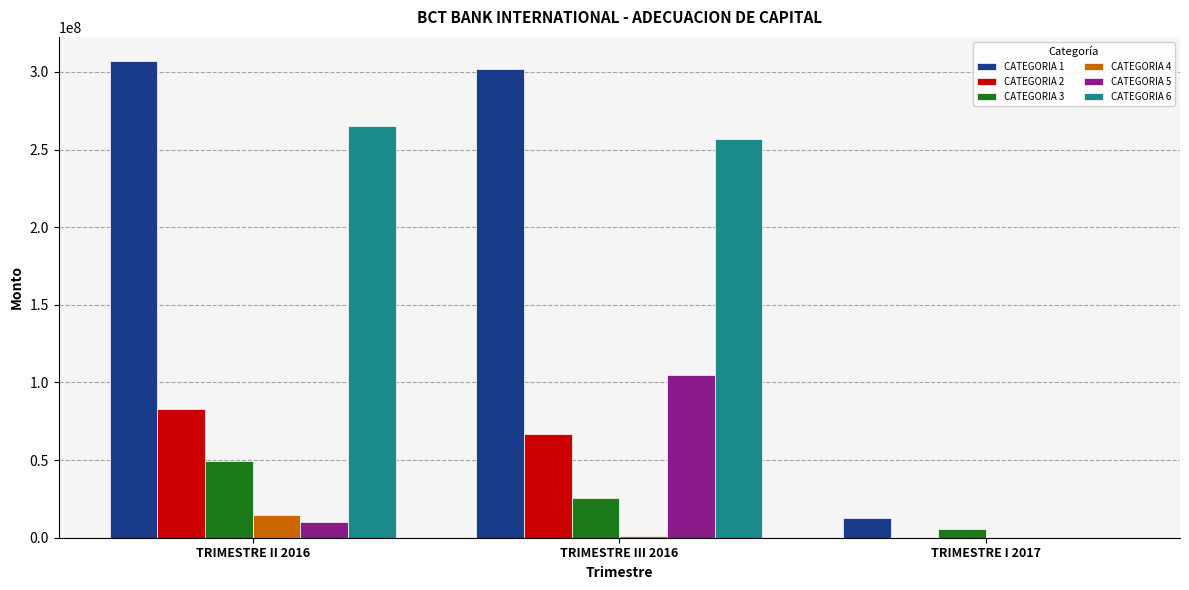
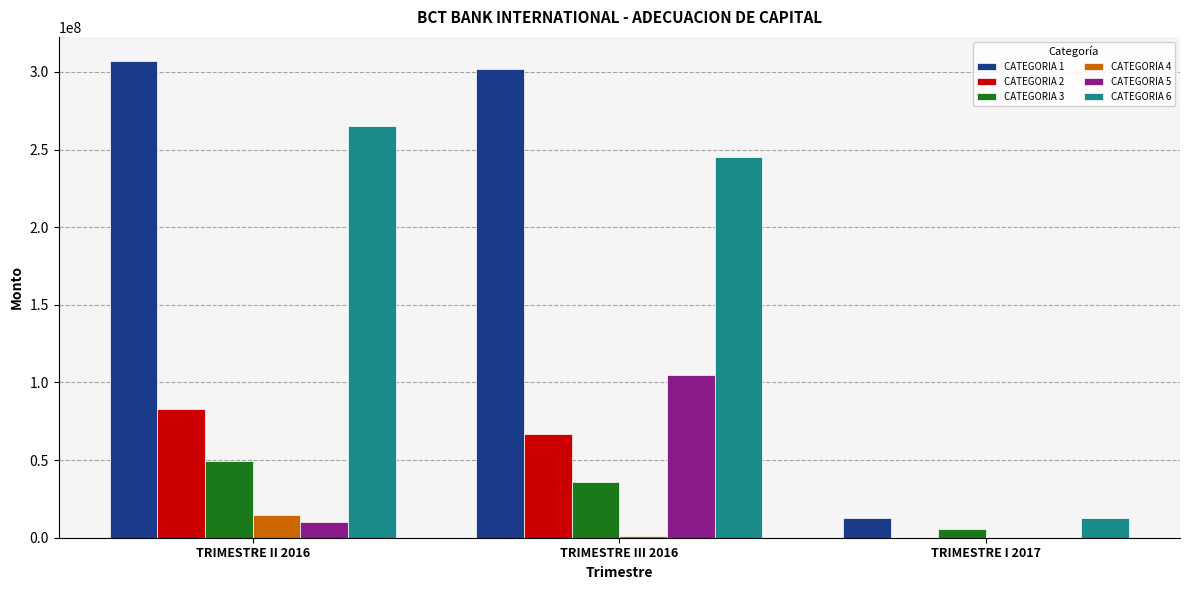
  {
    "CATEGORIA 1": {
      "TRIMESTRE II 2016": 307000000,
      "TRIMESTRE III 2016": 302000000,
      "TRIMESTRE I 2017": 13000000
    },
    "CATEGORIA 2": {
      "TRIMESTRE II 2016": 83000000,
      "TRIMESTRE III 2016": 67000000
    },
    "CATEGORIA 3": {
      "TRIMESTRE II 2016": 49000000,
-     "TRIMESTRE III 2016": 25000000,
+     "TRIMESTRE III 2016": 36000000,
      "TRIMESTRE I 2017": 6000000
    },
    "CATEGORIA 4": {
      "TRIMESTRE II 2016": 14000000
    },
    "CATEGORIA 5": {
      "TRIMESTRE II 2016": 10000000,
      "TRIMESTRE III 2016": 105000000
    },
    "CATEGORIA 6": {
      "TRIMESTRE II 2016": 265000000,
-     "TRIMESTRE III 2016": 257000000,
-     "TRIMESTRE I 2017": 0
+     "TRIMESTRE III 2016": 245000000,
+     "TRIMESTRE I 2017": 13000000
    }
  }
